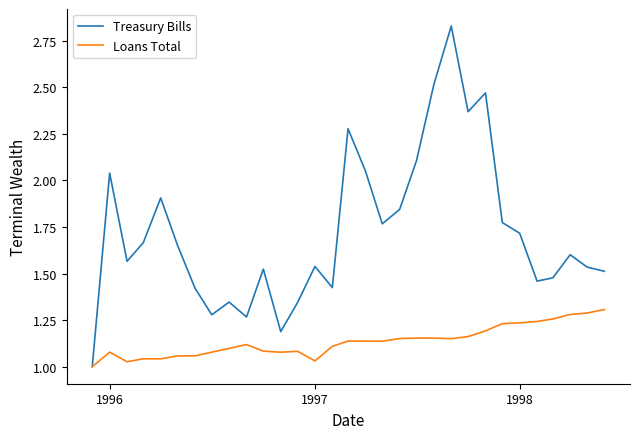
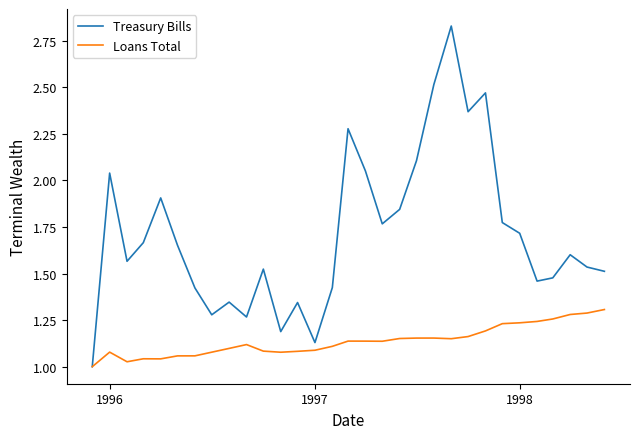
  {
    "Treasury Bills": {
      "1996": 2.04,
-     "1997": 1.54,
+     "1997": 1.13,
      "1998": 1.72
    },
    "Loans Total": {
      "1996": 1.08,
-     "1997": 1.03,
+     "1997": 1.09,
      "1998": 1.24
    }
  }
